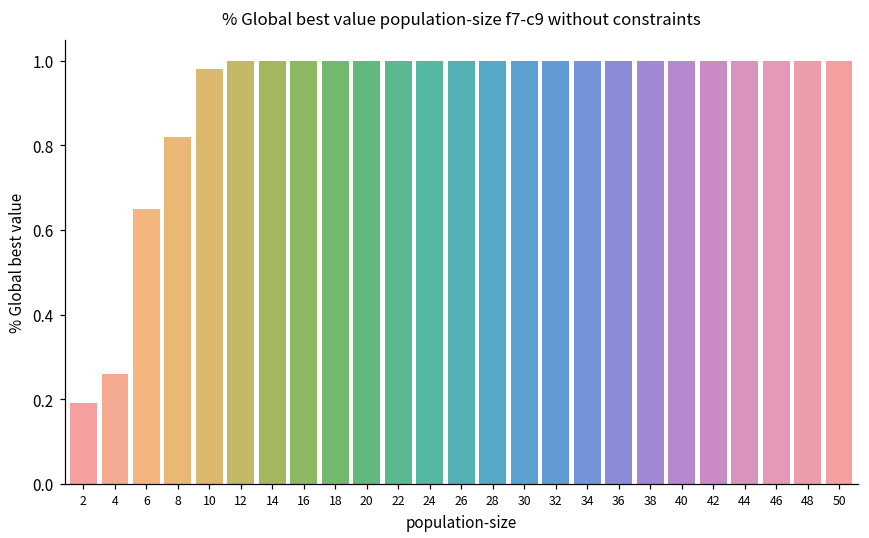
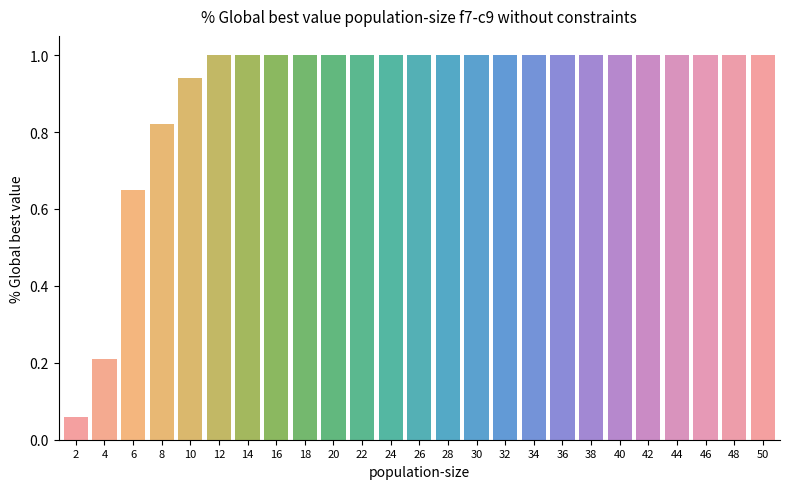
  {
-   "2": 0.19,
-   "4": 0.26,
+   "2": 0.06,
+   "4": 0.21,
    "6": 0.65,
    "8": 0.82,
-   "10": 0.98,
+   "10": 0.94,
    "12": 1.00,
    "14": 1.00,
    "16": 1.00,
    "18": 1.00,
    "20": 1.00,
    "22": 1.00,
    "24": 1.00,
    "26": 1.00,
    "28": 1.00,
    "30": 1.00,
    "32": 1.00,
    "34": 1.00,
    "36": 1.00,
    "38": 1.00,
    "40": 1.00,
    "42": 1.00,
    "44": 1.00,
    "46": 1.00,
    "48": 1.00,
    "50": 1.00
  }
